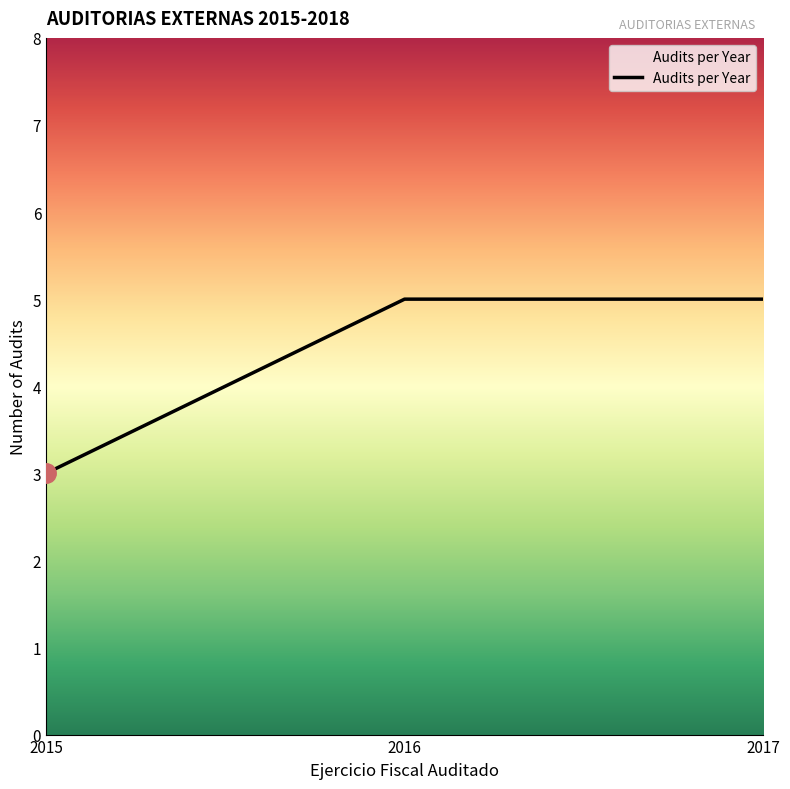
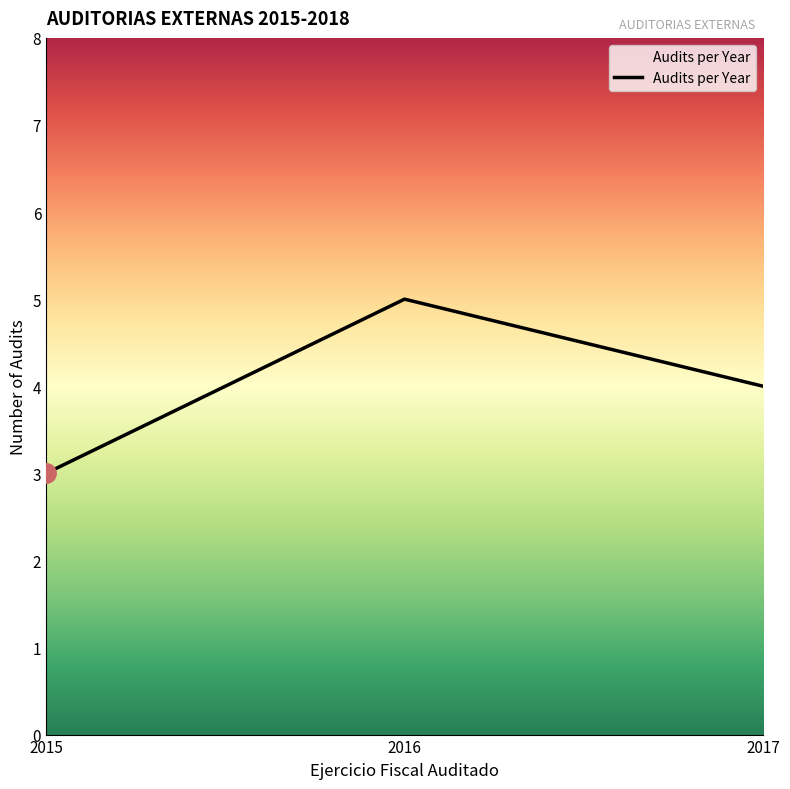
  {
    "Audits per Year": {
      "2016": 5,
-     "2017": 5
+     "2017": 4
    }
  }
